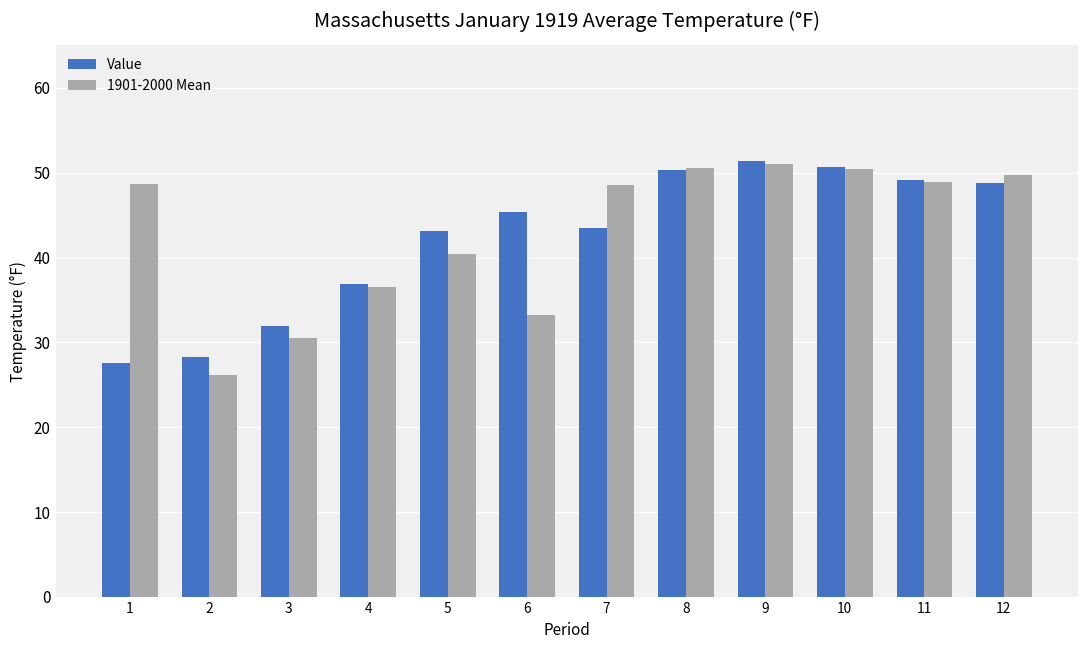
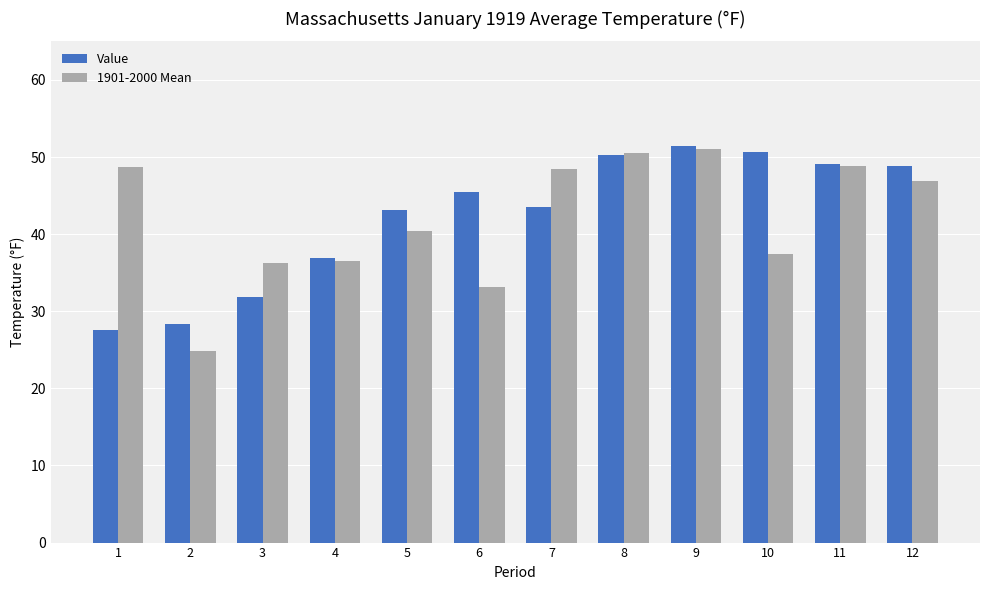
  {
    "Value": {
      "1": 28,
      "2": 28,
      "3": 32,
      "4": 37,
      "5": 43,
      "6": 45,
      "7": 44,
      "8": 50,
      "9": 51,
      "10": 51,
      "11": 49,
      "12": 49
    },
    "1901-2000 Mean": {
      "1": 49,
-     "2": 26,
-     "3": 31,
+     "2": 25,
+     "3": 36,
      "4": 37,
      "5": 40,
      "6": 33,
      "7": 49,
      "8": 51,
      "9": 51,
-     "10": 50,
+     "10": 37,
      "11": 49,
-     "12": 50
+     "12": 47
    }
  }
